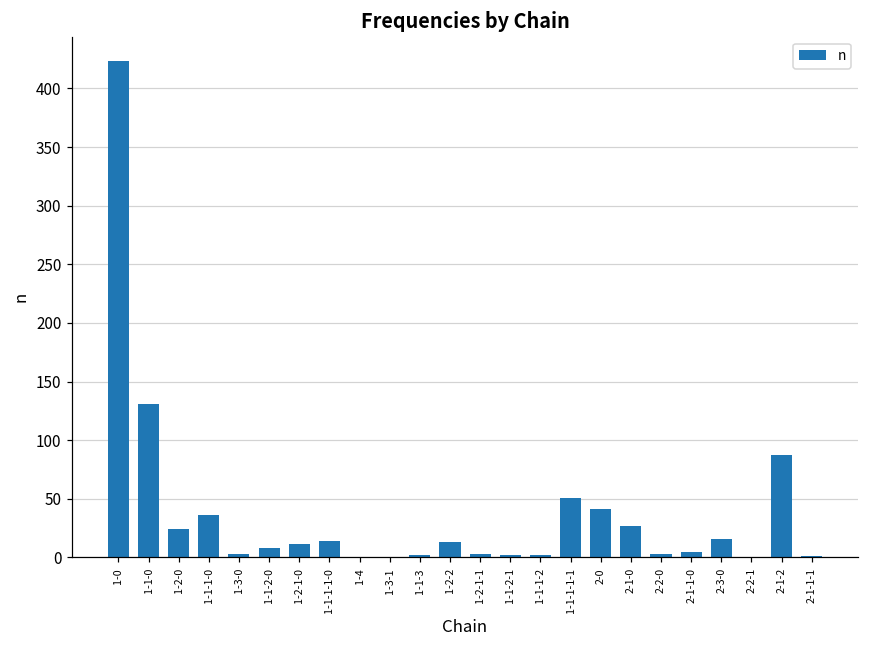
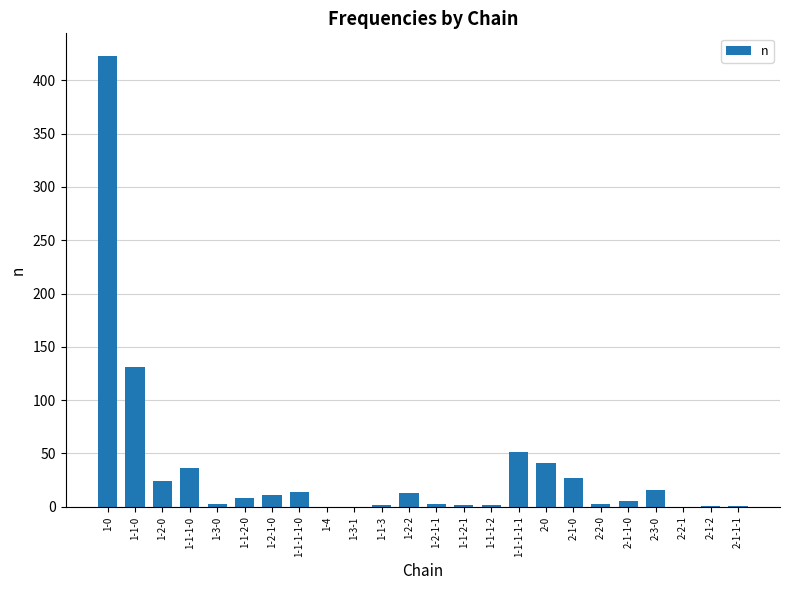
  {
    "1-0": 423,
    "1-1-0": 131,
    "1-2-0": 24,
    "1-1-1-0": 36,
    "1-3-0": 3,
    "1-1-2-0": 8,
    "1-2-1-0": 11,
    "1-1-1-1-0": 14,
    "1-4": 0,
    "1-3-1": 0,
    "1-2-2": 13,
    "1-2-1-1": 3,
    "1-1-1-1-1": 51,
    "2-0": 41,
    "2-1-0": 27,
    "2-2-0": 3,
    "2-1-1-0": 5,
    "2-3-0": 16,
    "2-2-1": 0,
-   "2-1-2": 87
+   "2-1-2": 1
  }
